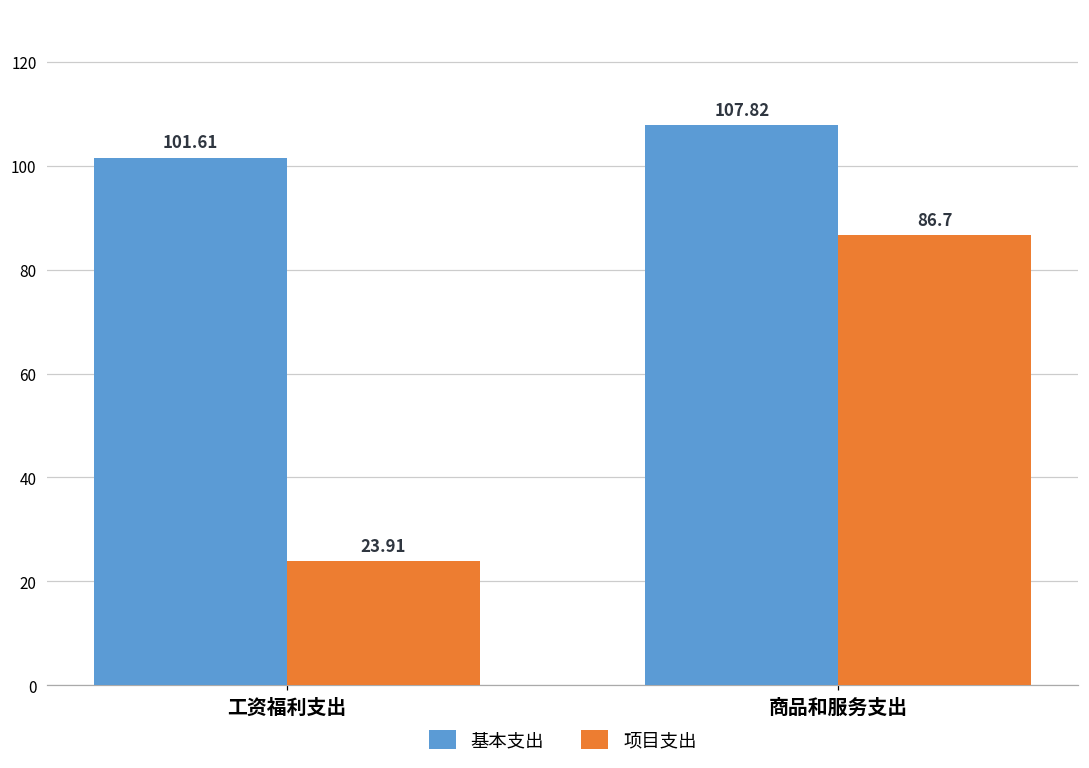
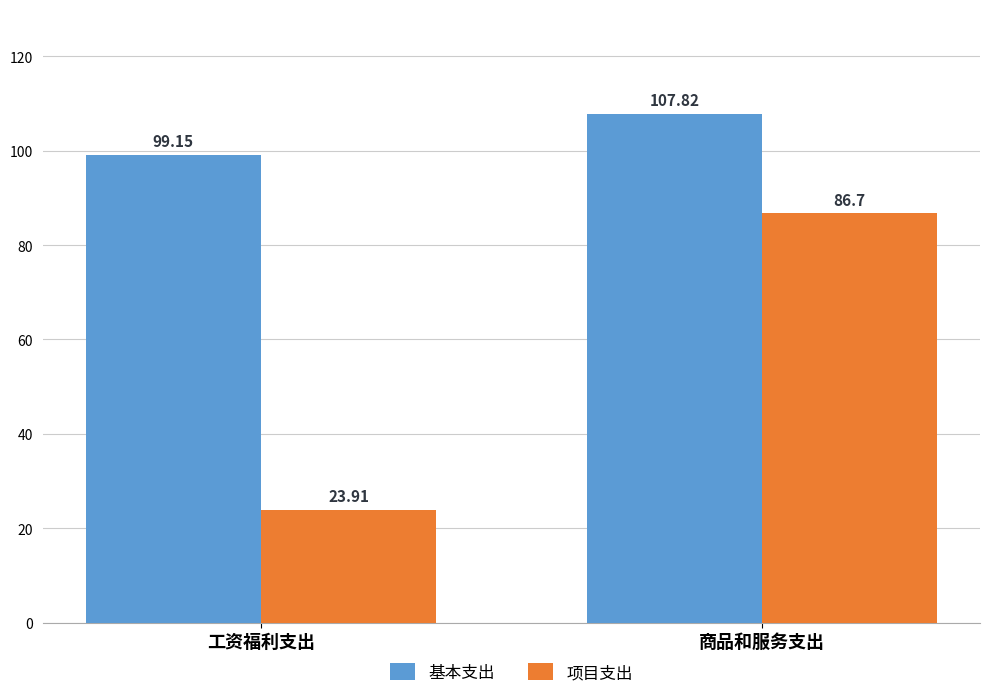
  {
    "基本支出": {
-     "工资福利支出": 101.61,
+     "工资福利支出": 99.15,
      "商品和服务支出": 107.82
    },
    "项目支出": {
      "工资福利支出": 23.91,
      "商品和服务支出": 86.7
    }
  }
